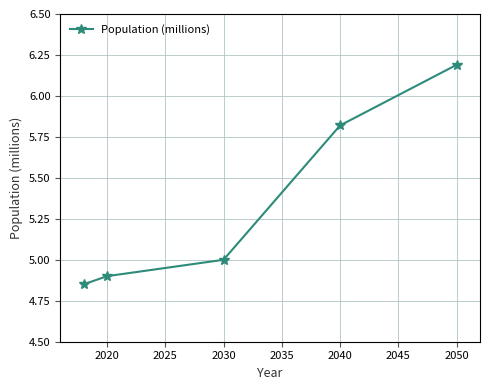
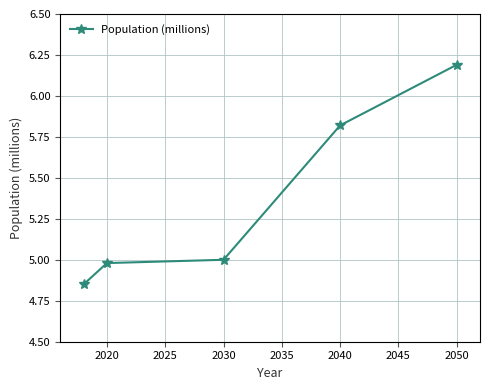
  {
-   "2020": 4.90,
+   "2020": 4.98,
    "2030": 5.00,
    "2040": 5.82,
    "2050": 6.19
  }
